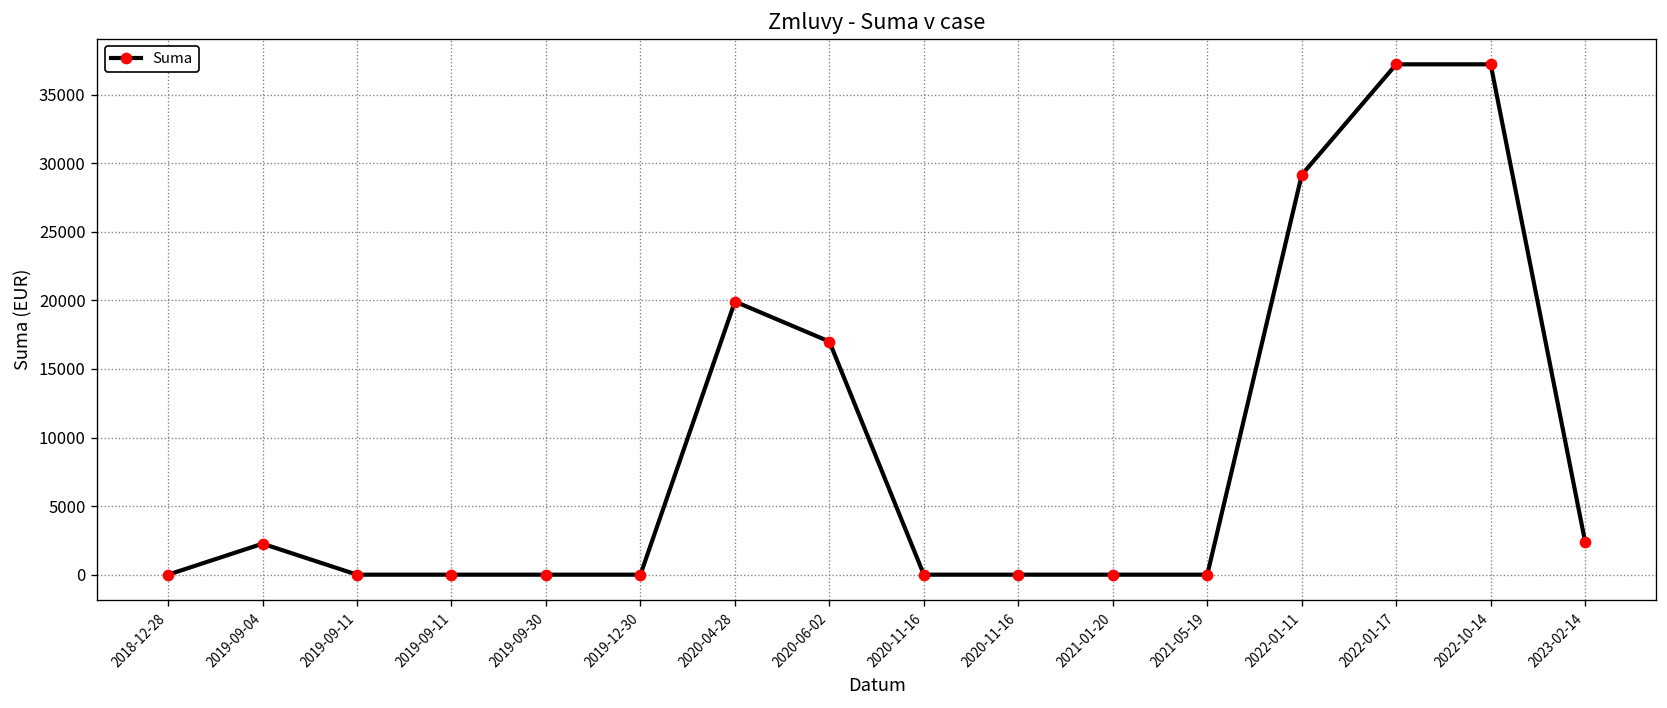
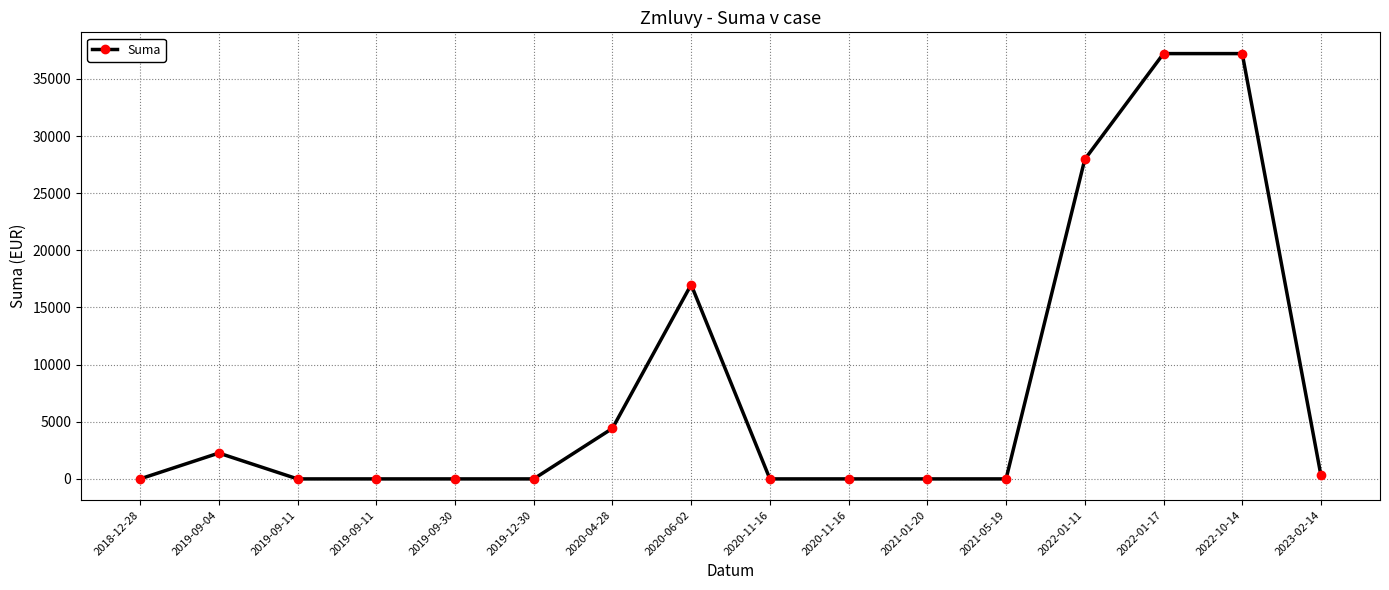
  {
    "2018-12-28": 0,
    "2019-09-04": 2300,
    "2019-09-30": 0,
    "2019-12-30": 0,
-   "2020-04-28": 19900,
+   "2020-04-28": 4400,
    "2020-06-02": 17000,
    "2021-01-20": 0,
    "2021-05-19": 0,
-   "2022-01-11": 29200,
+   "2022-01-11": 28000,
    "2022-01-17": 37200,
    "2022-10-14": 37200,
-   "2023-02-14": 2400
+   "2023-02-14": 300
  }
